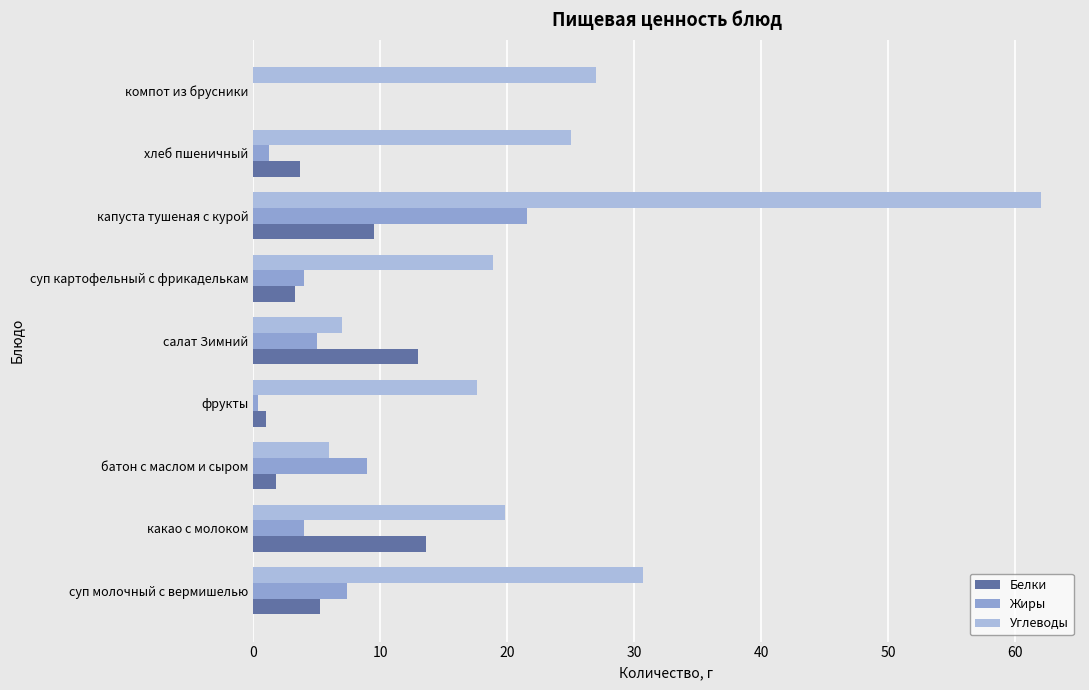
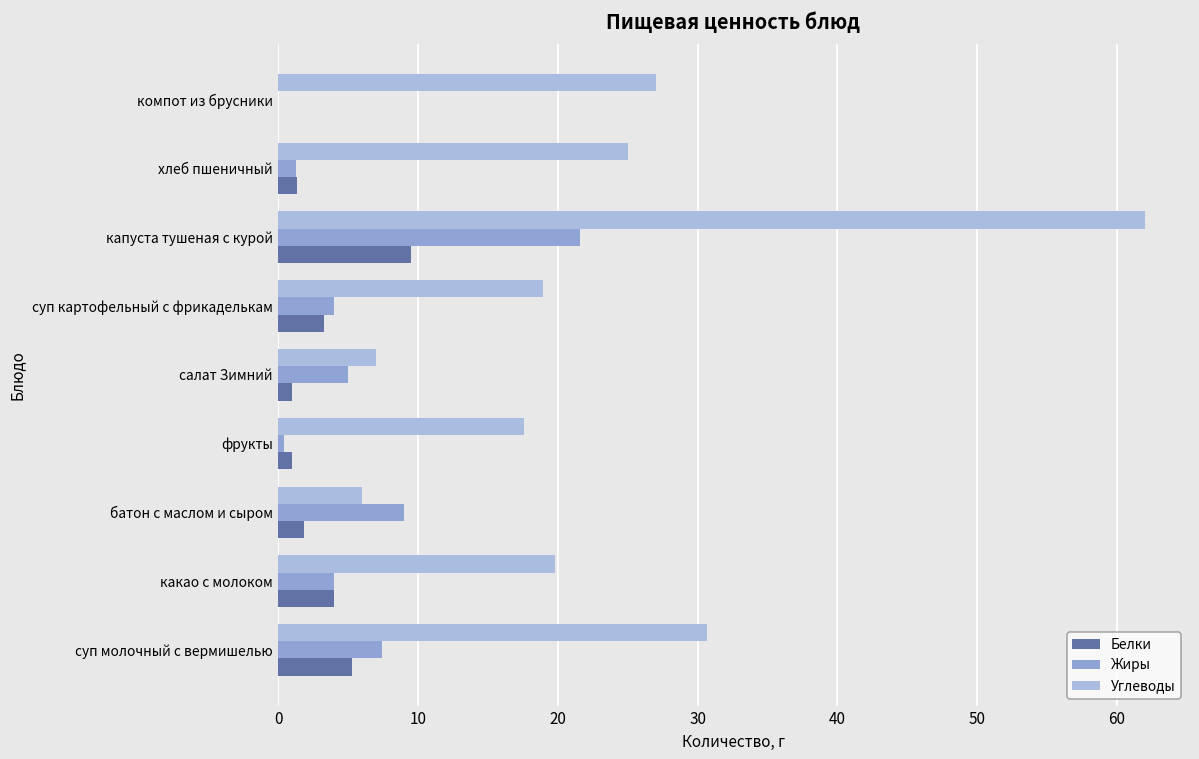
  {
    "Белки": {
      "компот из брусники": 0.0,
-     "хлеб пшеничный": 3.7,
+     "хлеб пшеничный": 1.4,
      "капуста тушеная с курой": 9.5,
      "суп картофельный с фрикаделькам": 3.3,
-     "салат Зимний": 13,
+     "салат Зимний": 1,
      "фрукты": 1.0,
      "батон с маслом и сыром": 1.8,
-     "какао с молоком": 13.6,
+     "какао с молоком": 4.0,
      "суп молочный с вермишелью": 5.3
    }
  }
